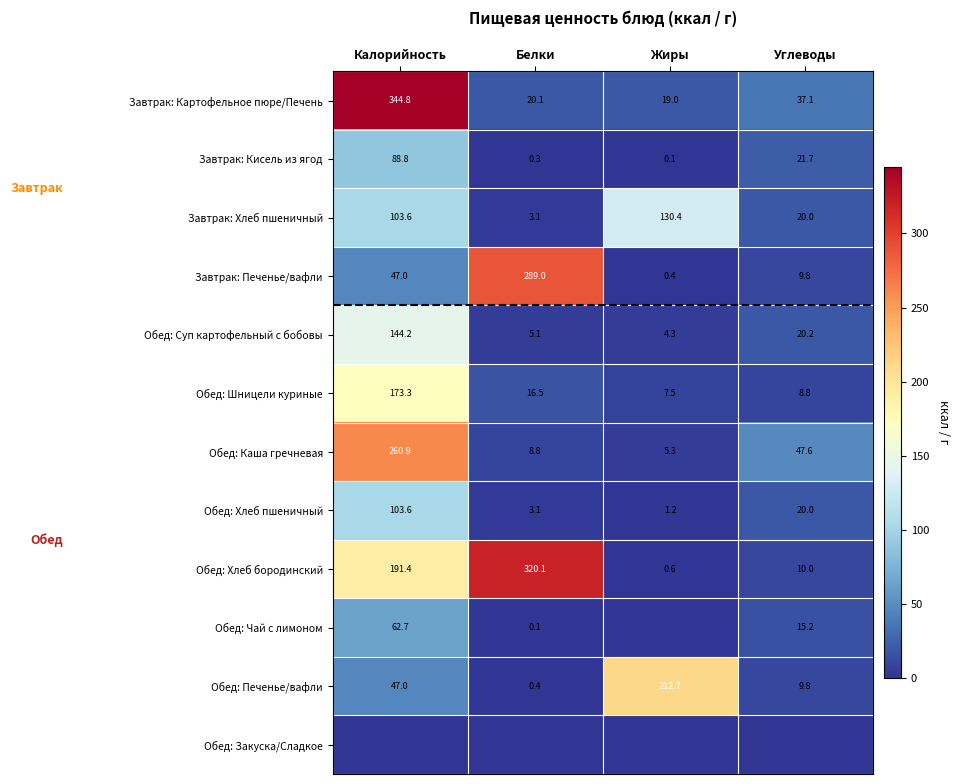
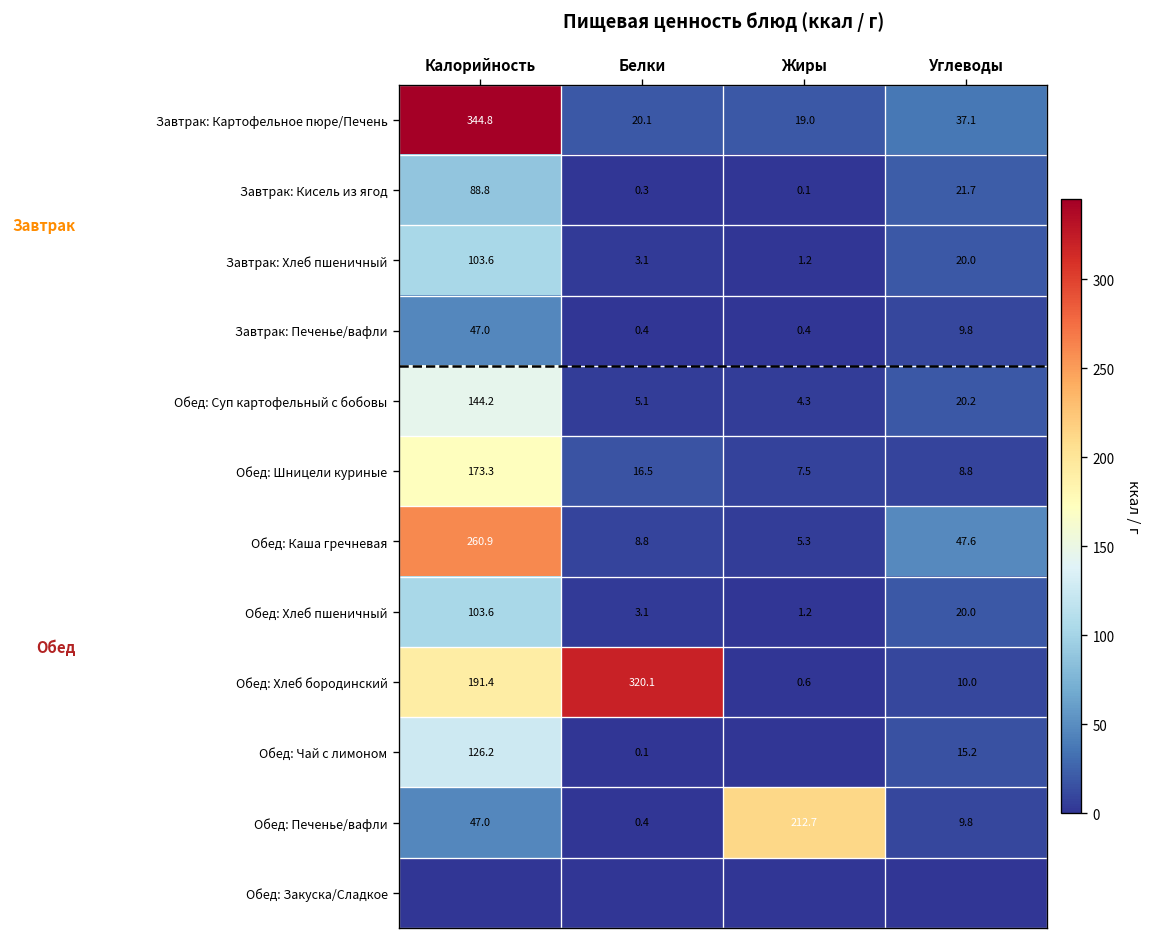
  {
    "Завтрак: Картофельное пюре/Печень": {
      "Калорийность": 344.8,
      "Белки": 20.1,
      "Жиры": 19.0,
      "Углеводы": 37.1
    },
    "Завтрак: Кисель из ягод": {
      "Калорийность": 88.8,
      "Белки": 0.3,
      "Жиры": 0.1,
      "Углеводы": 21.7
    },
    "Завтрак: Хлеб пшеничный": {
      "Калорийность": 103.6,
      "Белки": 3.1,
-     "Жиры": 130.4,
+     "Жиры": 1.2,
      "Углеводы": 20.0
    },
    "Завтрак: Печенье/вафли": {
      "Калорийность": 47.0,
-     "Белки": 289.0,
+     "Белки": 0.4,
      "Жиры": 0.4,
      "Углеводы": 9.8
    },
    "Обед: Суп картофельный с бобовы": {
      "Калорийность": 144.2,
      "Белки": 5.1,
      "Жиры": 4.3,
      "Углеводы": 20.2
    },
    "Обед: Шницели куриные": {
      "Калорийность": 173.3,
      "Белки": 16.5,
      "Жиры": 7.5,
      "Углеводы": 8.8
    },
    "Обед: Каша гречневая": {
      "Калорийность": 260.9,
      "Белки": 8.8,
      "Жиры": 5.3,
      "Углеводы": 47.6
    },
    "Обед: Хлеб пшеничный": {
      "Калорийность": 103.6,
      "Белки": 3.1,
      "Жиры": 1.2,
      "Углеводы": 20.0
    },
    "Обед: Хлеб бородинский": {
      "Калорийность": 191.4,
      "Белки": 320.1,
      "Жиры": 0.6,
      "Углеводы": 10.0
    },
    "Обед: Чай с лимоном": {
-     "Калорийность": 62.7,
+     "Калорийность": 126.2,
      "Белки": 0.1,
      "Углеводы": 15.2
    },
    "Обед: Печенье/вафли": {
      "Калорийность": 47.0,
      "Белки": 0.4,
      "Жиры": 212.7,
      "Углеводы": 9.8
    }
  }
